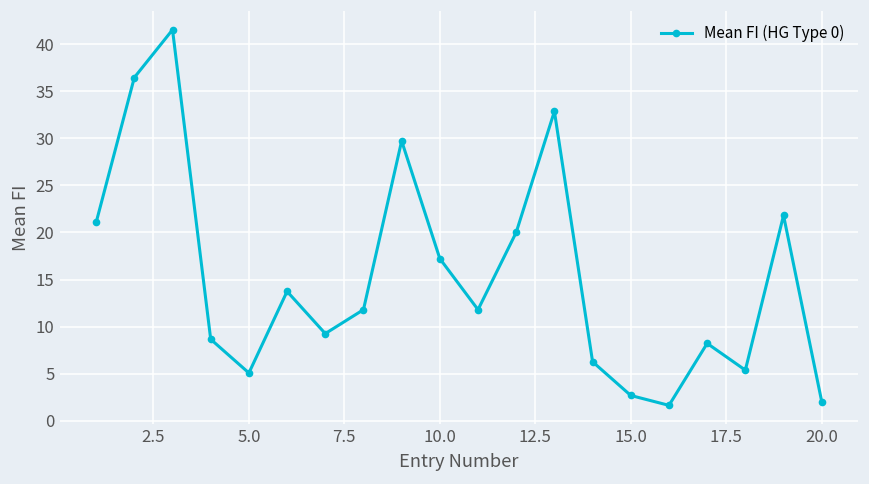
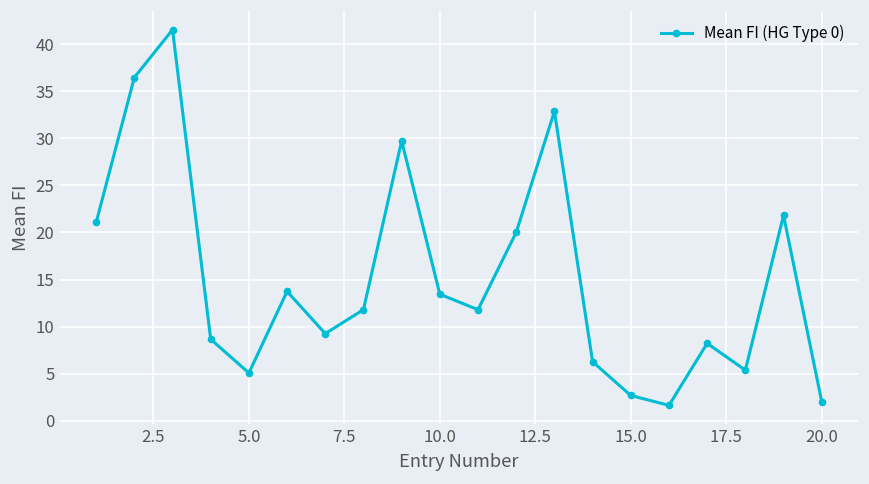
  {
    "5.0": 5,
-   "10.0": 17,
+   "10.0": 13,
    "15.0": 3,
    "20.0": 2
  }
